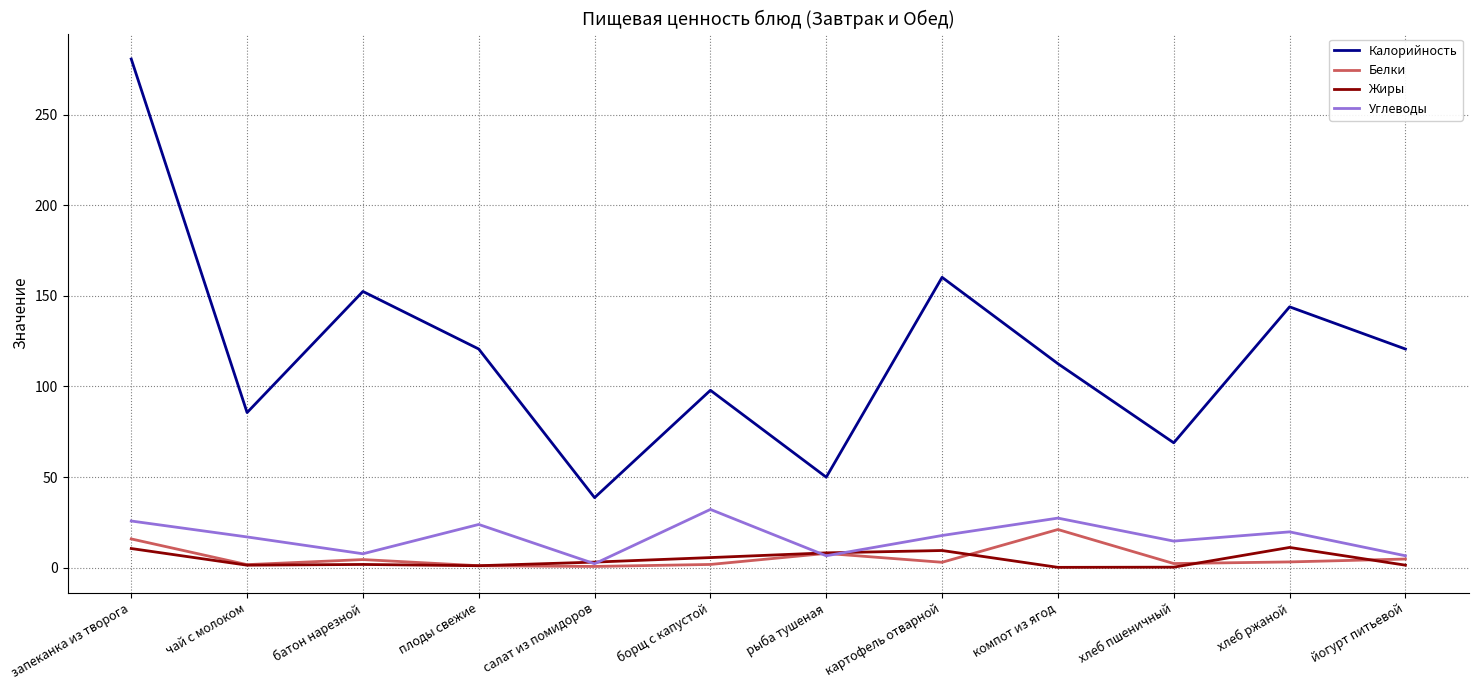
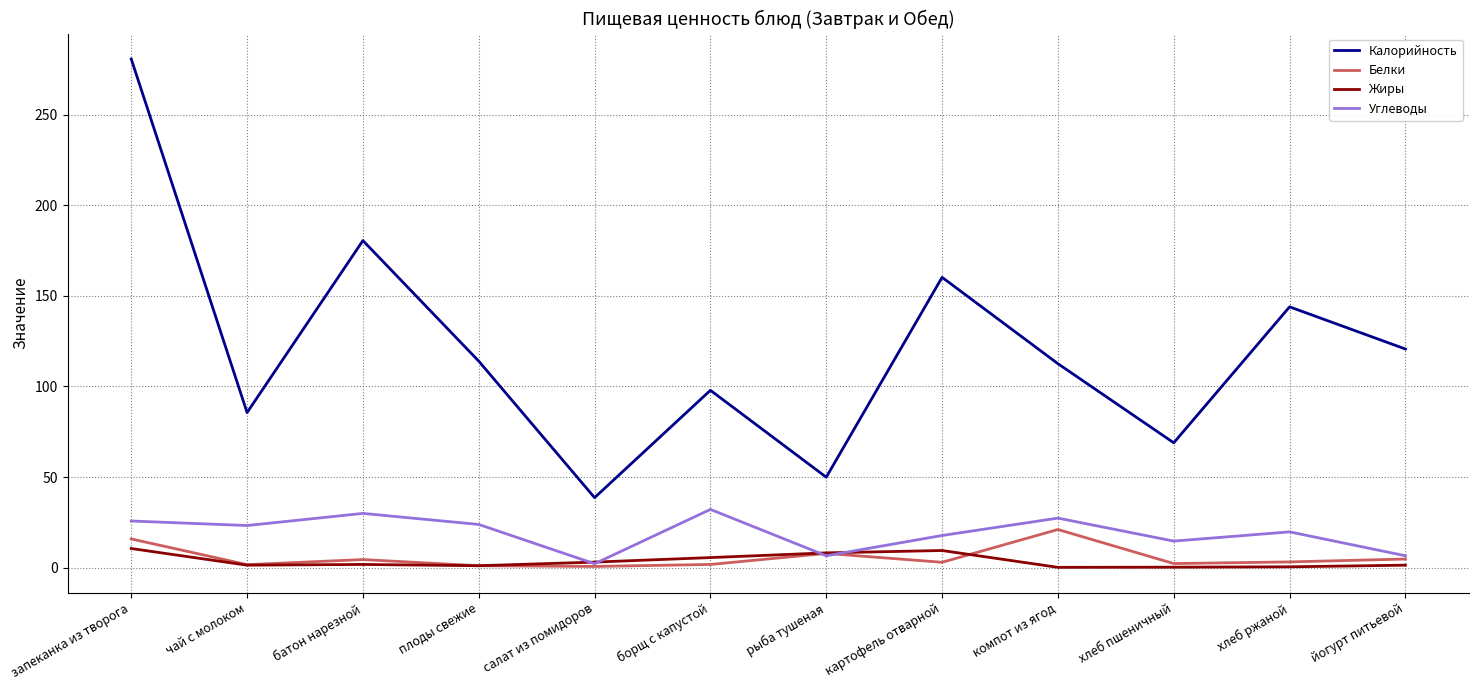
  {
    "Калорийность": {
      "запеканка из творога": 281,
      "чай с молоком": 86,
-     "батон нарезной": 153,
-     "плоды свежие": 121,
+     "батон нарезной": 181,
+     "плоды свежие": 114,
      "салат из помидоров": 39,
      "борщ с капустой": 98,
      "рыба тушеная": 50,
      "картофель отварной": 160,
      "компот из ягод": 113,
      "хлеб пшеничный": 69,
      "хлеб ржаной": 144,
      "йогурт питьевой": 121
    },
    "Белки": {
      "запеканка из творога": 16,
      "батон нарезной": 4,
      "салат из помидоров": 1,
      "борщ с капустой": 2,
      "картофель отварной": 3,
      "компот из ягод": 21,
      "хлеб пшеничный": 2,
      "хлеб ржаной": 3,
      "йогурт питьевой": 5
    },
    "Жиры": {
      "запеканка из творога": 11,
      "батон нарезной": 2,
      "борщ с капустой": 6,
      "картофель отварной": 9,
      "компот из ягод": 0,
      "хлеб пшеничный": 0,
-     "хлеб ржаной": 11,
+     "хлеб ржаной": 0,
      "йогурт питьевой": 1
    },
    "Углеводы": {
      "запеканка из творога": 26,
-     "чай с молоком": 17,
-     "батон нарезной": 8,
+     "чай с молоком": 23,
+     "батон нарезной": 30,
      "плоды свежие": 24,
      "борщ с капустой": 32,
      "картофель отварной": 18,
      "компот из ягод": 27,
      "хлеб пшеничный": 15,
      "хлеб ржаной": 20,
      "йогурт питьевой": 7
    }
  }
